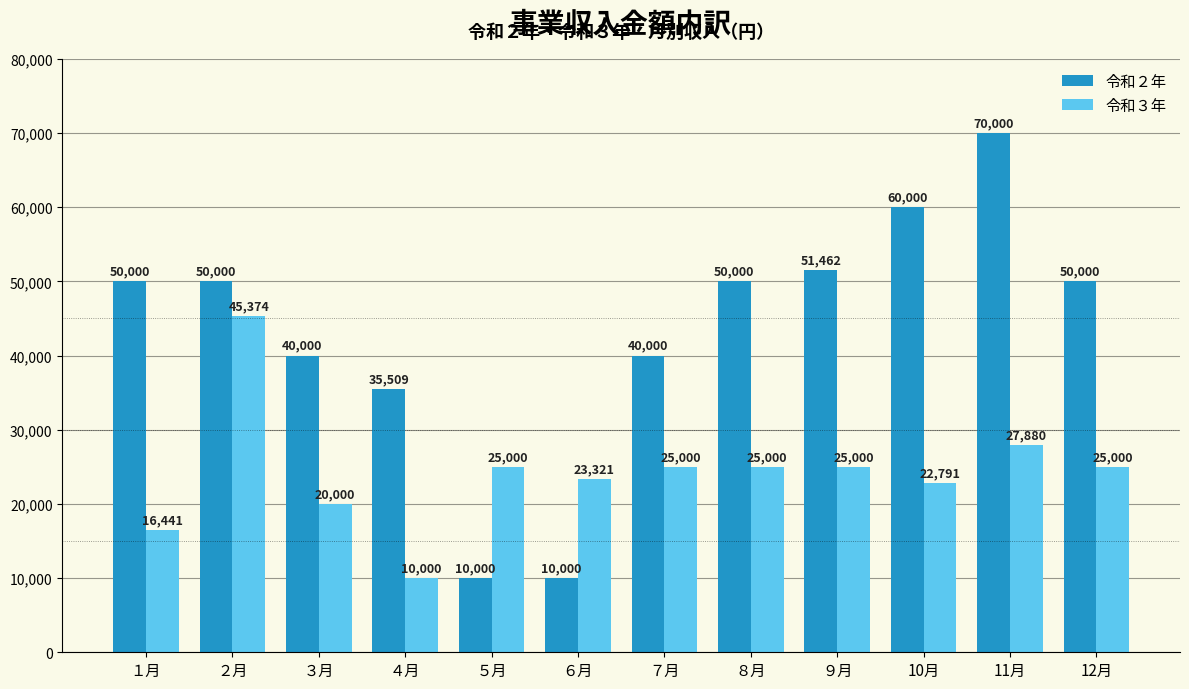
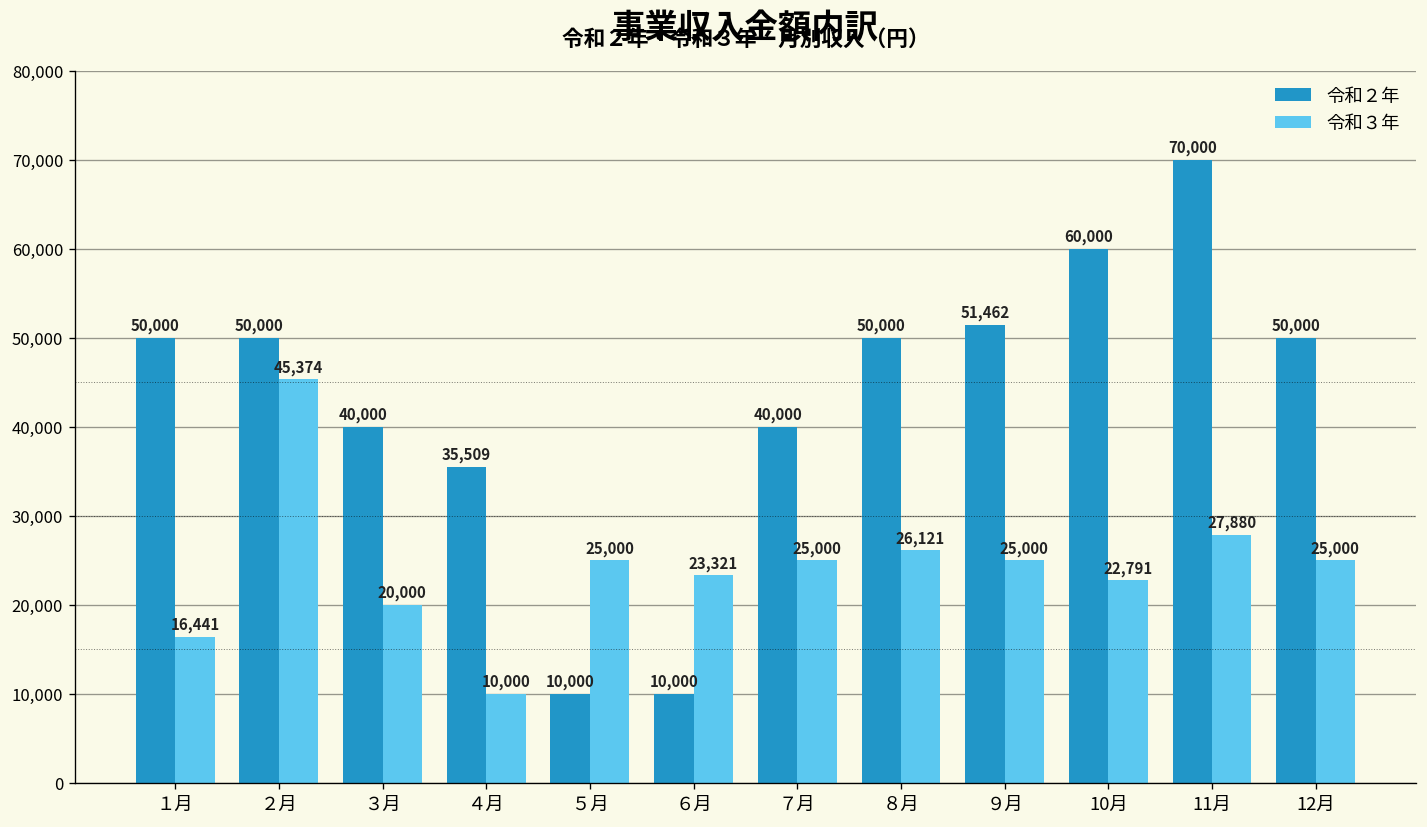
  {
    "令和２年": {
      "１月": "50,000",
      "２月": "50,000",
      "３月": "40,000",
      "４月": "35,509",
      "５月": "10,000",
      "６月": "10,000",
      "７月": "40,000",
      "８月": "50,000",
      "９月": "51,462",
      "10月": "60,000",
      "11月": "70,000",
      "12月": "50,000"
    },
    "令和３年": {
      "１月": "16,441",
      "２月": "45,374",
      "３月": "20,000",
      "４月": "10,000",
      "５月": "25,000",
      "６月": "23,321",
      "７月": "25,000",
-     "８月": "25,000",
+     "８月": "26,121",
      "９月": "25,000",
      "10月": "22,791",
      "11月": "27,880",
      "12月": "25,000"
    }
  }
